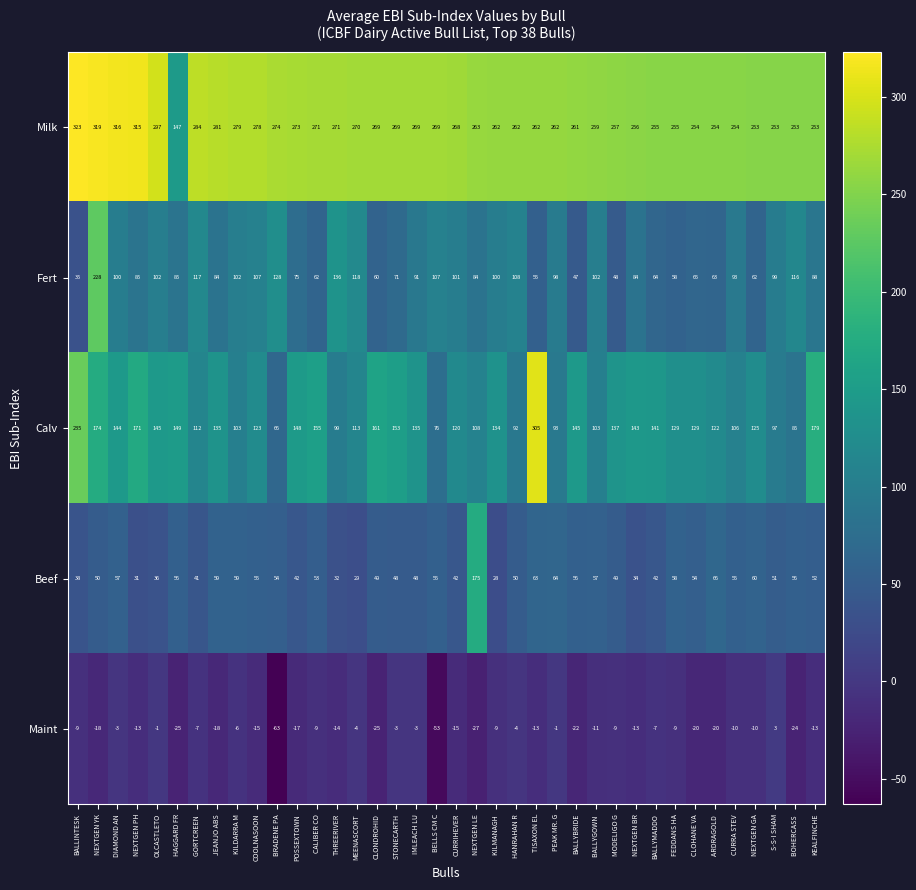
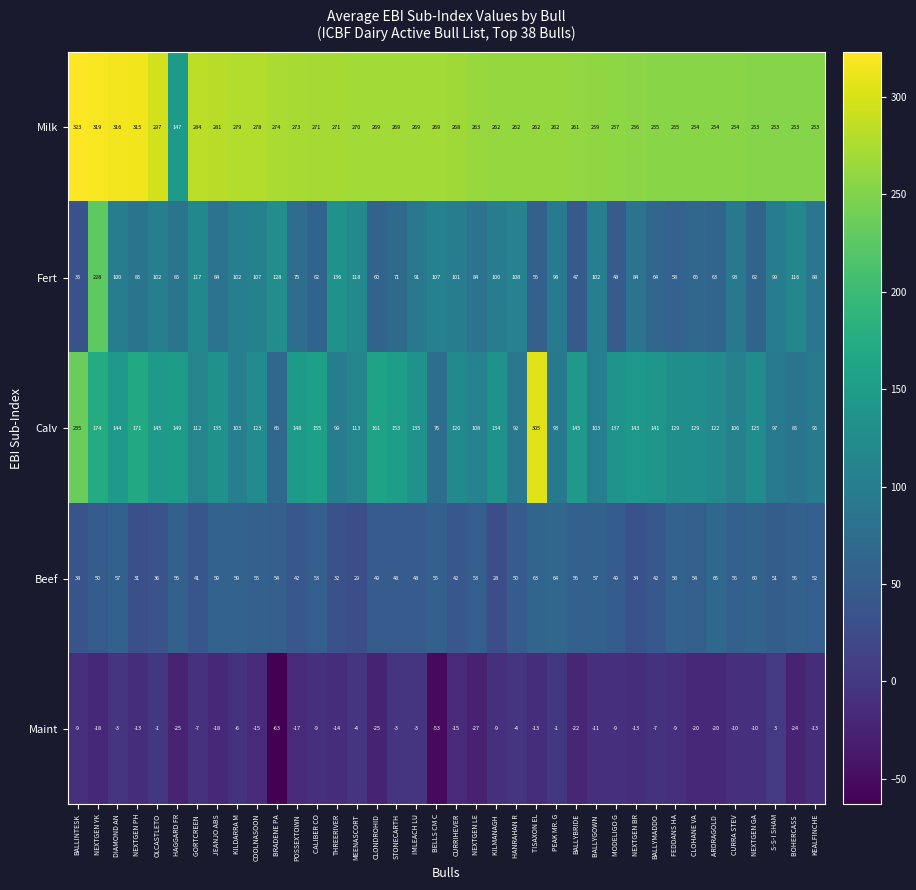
  {
    "Milk": {
      "BALLINTESK": 323,
      "NEXTGEN YK": 319,
      "DIAMOND AN": 316,
      "NEXTGEN PH": 315,
      "OLCASTLETO": 297,
      "HAGGARD FR": 147,
      "GORTCREEN": 284,
      "JEANJO ABS": 281,
      "KILDARRA M": 279,
      "COOLNASOON": 278,
      "BRADENE PA": 274,
      "POSSEXTOWN": 273,
      "CALIBER CO": 271,
      "THREERIVER": 271,
      "MEENASCORT": 270,
      "CLONDROHID": 269,
      "STONECARTH": 269,
      "IMLEACH LU": 269,
      "BELLS CM C": 269,
      "CURRIHEVER": 268,
      "NEXTGEN LE": 263,
      "KILMANAGH": 262,
      "HANRAHAN R": 262,
      "TISAXON EL": 262,
      "PEAK MR. G": 262,
      "BALLYBRIDE": 261,
      "BALLYGOWN": 259,
      "MODELIGO G": 257,
      "NEXTGEN BR": 256,
      "BALLYMADDO": 255,
      "FEDDANS HA": 255,
      "CLOHANE VA": 254,
      "ARDRAGOLD": 254,
      "CURRA STEV": 254,
      "NEXTGEN GA": 253,
      "S-S-I SHAM": 253,
      "BOHERCASS": 253,
      "KEALFINCHE": 253
    },
    "Fert": {
      "BALLINTESK": 35,
      "NEXTGEN YK": 228,
      "DIAMOND AN": 100,
      "NEXTGEN PH": 85,
      "OLCASTLETO": 102,
      "HAGGARD FR": 85,
      "GORTCREEN": 117,
      "JEANJO ABS": 84,
      "KILDARRA M": 102,
      "COOLNASOON": 107,
      "BRADENE PA": 128,
      "POSSEXTOWN": 75,
      "CALIBER CO": 62,
      "THREERIVER": 136,
      "MEENASCORT": 118,
      "CLONDROHID": 60,
      "STONECARTH": 71,
      "IMLEACH LU": 91,
      "BELLS CM C": 107,
      "CURRIHEVER": 101,
      "NEXTGEN LE": 84,
      "KILMANAGH": 100,
      "HANRAHAN R": 108,
      "TISAXON EL": 55,
      "PEAK MR. G": 98,
      "BALLYBRIDE": 47,
      "BALLYGOWN": 102,
      "MODELIGO G": 48,
      "NEXTGEN BR": 84,
      "BALLYMADDO": 64,
      "FEDDANS HA": 58,
      "CLOHANE VA": 65,
      "ARDRAGOLD": 63,
      "CURRA STEV": 93,
      "NEXTGEN GA": 62,
      "S-S-I SHAM": 99,
      "BOHERCASS": 116,
      "KEALFINCHE": 88
    },
    "Calv": {
      "BALLINTESK": 235,
      "NEXTGEN YK": 174,
      "DIAMOND AN": 144,
      "NEXTGEN PH": 171,
      "OLCASTLETO": 145,
      "HAGGARD FR": 149,
      "GORTCREEN": 112,
      "JEANJO ABS": 135,
      "KILDARRA M": 103,
      "COOLNASOON": 123,
      "BRADENE PA": 66,
      "POSSEXTOWN": 148,
      "CALIBER CO": 155,
      "THREERIVER": 99,
      "MEENASCORT": 113,
      "CLONDROHID": 161,
      "STONECARTH": 153,
      "IMLEACH LU": 135,
      "BELLS CM C": 76,
      "CURRIHEVER": 120,
      "NEXTGEN LE": 108,
      "KILMANAGH": 134,
      "HANRAHAN R": 92,
      "TISAXON EL": 305,
      "PEAK MR. G": 93,
      "BALLYBRIDE": 145,
      "BALLYGOWN": 103,
      "MODELIGO G": 137,
      "NEXTGEN BR": 143,
      "BALLYMADDO": 141,
      "FEDDANS HA": 129,
      "CLOHANE VA": 129,
      "ARDRAGOLD": 122,
      "CURRA STEV": 106,
      "NEXTGEN GA": 125,
      "S-S-I SHAM": 97,
      "BOHERCASS": 85,
-     "KEALFINCHE": 179
+     "KEALFINCHE": 96
    },
    "Beef": {
      "BALLINTESK": 38,
      "NEXTGEN YK": 50,
      "DIAMOND AN": 57,
      "NEXTGEN PH": 31,
      "OLCASTLETO": 36,
      "HAGGARD FR": 56,
      "GORTCREEN": 41,
      "JEANJO ABS": 59,
      "KILDARRA M": 59,
      "COOLNASOON": 55,
      "BRADENE PA": 54,
      "POSSEXTOWN": 42,
      "CALIBER CO": 53,
      "THREERIVER": 32,
      "MEENASCORT": 29,
      "CLONDROHID": 49,
      "STONECARTH": 48,
      "IMLEACH LU": 48,
      "BELLS CM C": 55,
      "CURRIHEVER": 42,
-     "NEXTGEN LE": 175,
+     "NEXTGEN LE": 53,
      "KILMANAGH": 28,
      "HANRAHAN R": 50,
      "TISAXON EL": 63,
      "PEAK MR. G": 64,
      "BALLYBRIDE": 56,
      "BALLYGOWN": 57,
      "MODELIGO G": 49,
      "NEXTGEN BR": 34,
      "BALLYMADDO": 42,
      "FEDDANS HA": 58,
      "CLOHANE VA": 54,
      "ARDRAGOLD": 66,
      "CURRA STEV": 55,
      "NEXTGEN GA": 60,
      "S-S-I SHAM": 51,
      "BOHERCASS": 56,
      "KEALFINCHE": 52
    },
    "Maint": {
      "BALLINTESK": -9,
      "NEXTGEN YK": -18,
      "DIAMOND AN": -3,
      "NEXTGEN PH": -13,
      "OLCASTLETO": -1,
      "HAGGARD FR": -25,
      "GORTCREEN": -7,
      "JEANJO ABS": -18,
      "KILDARRA M": -6,
      "COOLNASOON": -15,
      "BRADENE PA": -63,
      "POSSEXTOWN": -17,
      "CALIBER CO": -9,
      "THREERIVER": -14,
      "MEENASCORT": -4,
      "CLONDROHID": -25,
      "STONECARTH": -3,
      "IMLEACH LU": -3,
      "BELLS CM C": -53,
      "CURRIHEVER": -15,
      "NEXTGEN LE": -27,
      "KILMANAGH": -9,
      "HANRAHAN R": -4,
      "TISAXON EL": -13,
      "PEAK MR. G": -1,
      "BALLYBRIDE": -22,
      "BALLYGOWN": -11,
      "MODELIGO G": -9,
      "NEXTGEN BR": -13,
      "BALLYMADDO": -7,
      "FEDDANS HA": -9,
      "CLOHANE VA": -20,
      "ARDRAGOLD": -20,
      "CURRA STEV": -10,
      "NEXTGEN GA": -10,
      "S-S-I SHAM": 3,
      "BOHERCASS": -24,
      "KEALFINCHE": -13
    }
  }
